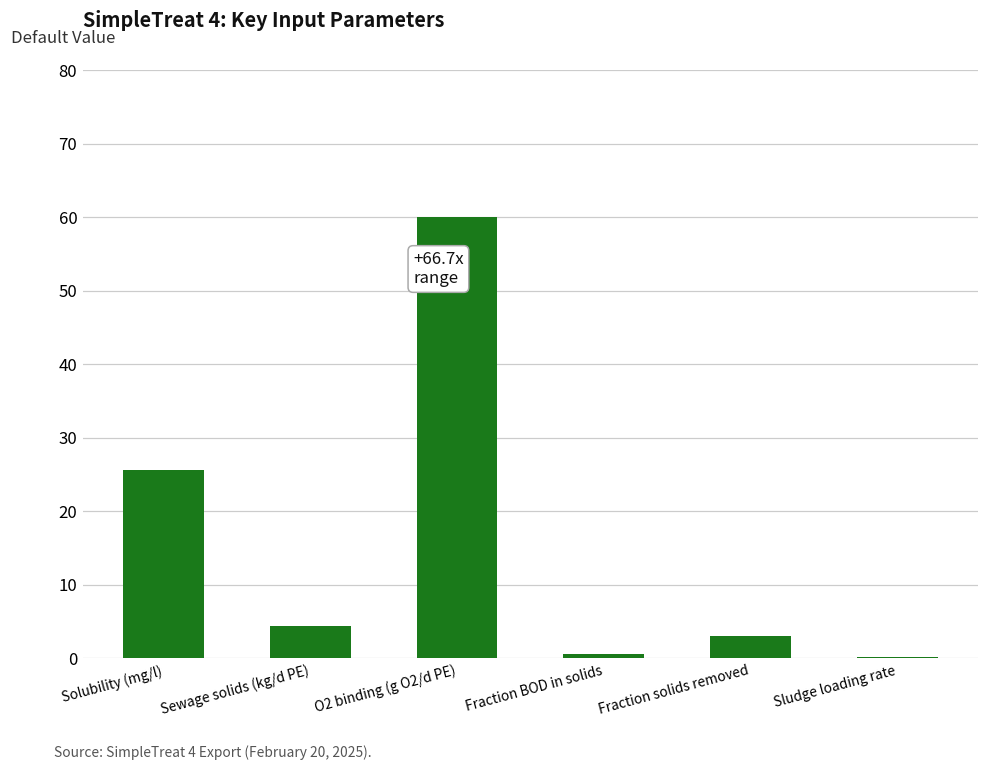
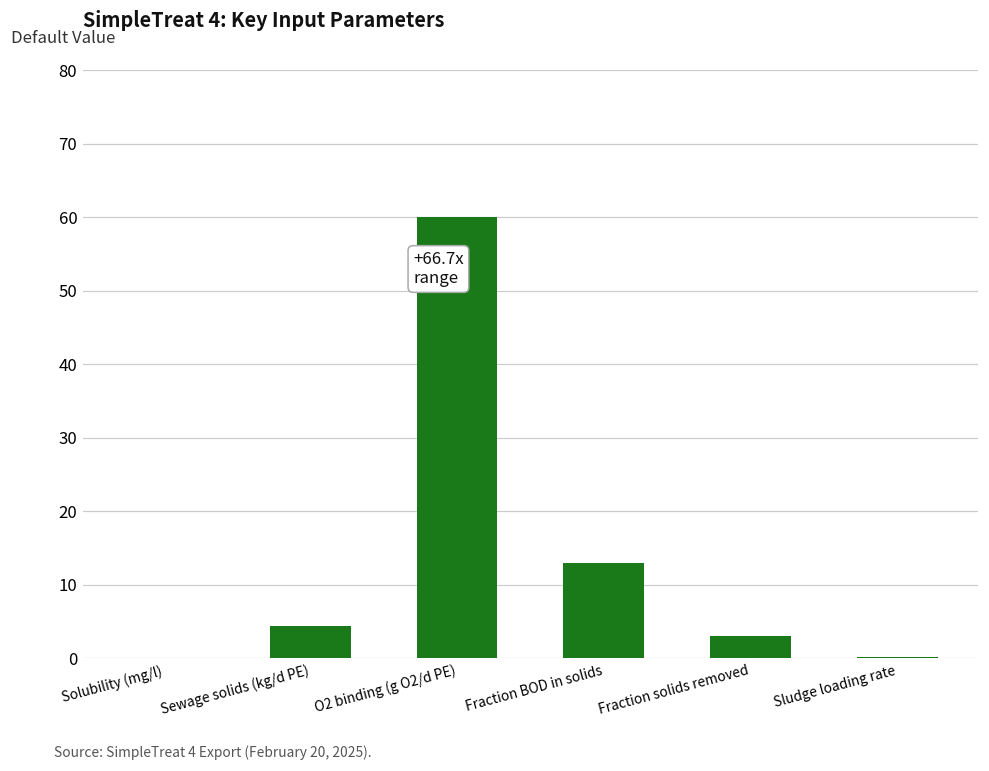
  {
-   "Solubility (mg/l)": 26,
+   "Solubility (mg/l)": 0,
    "Sewage solids (kg/d PE)": 4,
-   "Fraction BOD in solids": 1,
+   "Fraction BOD in solids": 13,
    "Fraction solids removed": 3
  }
